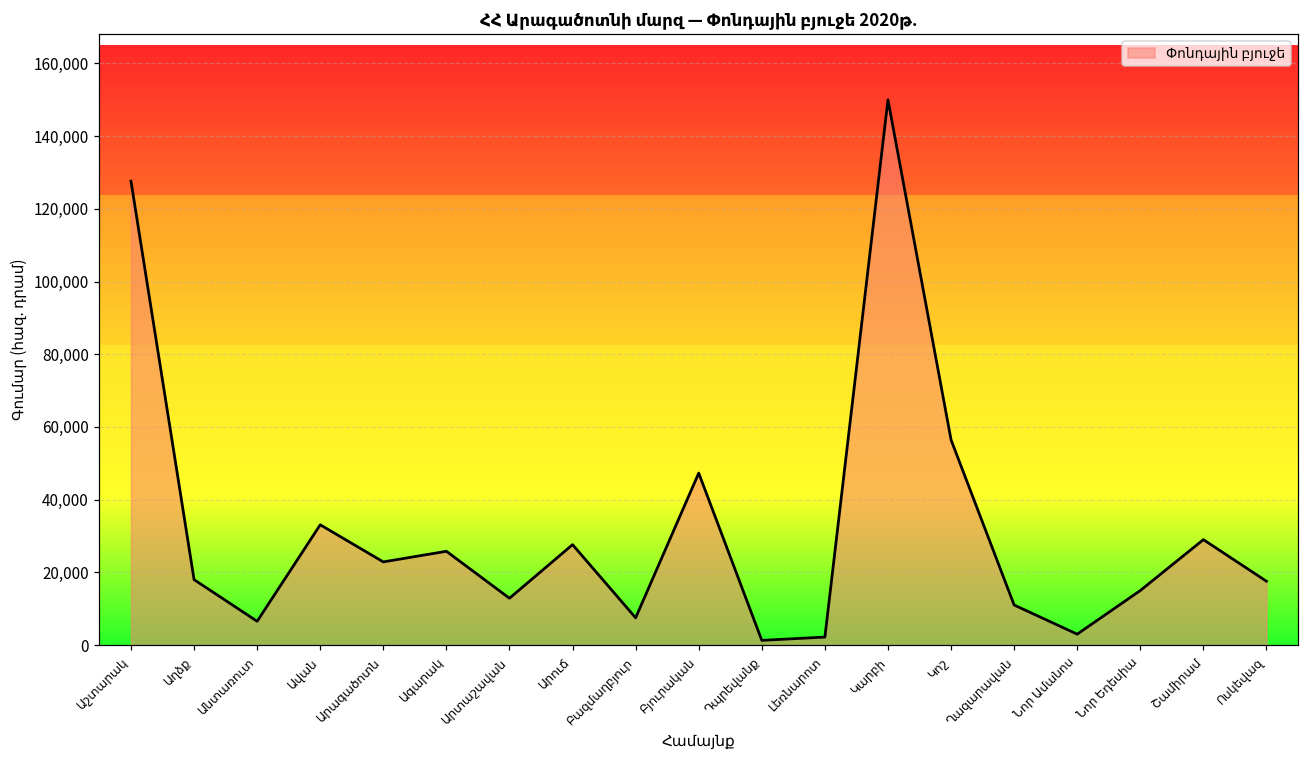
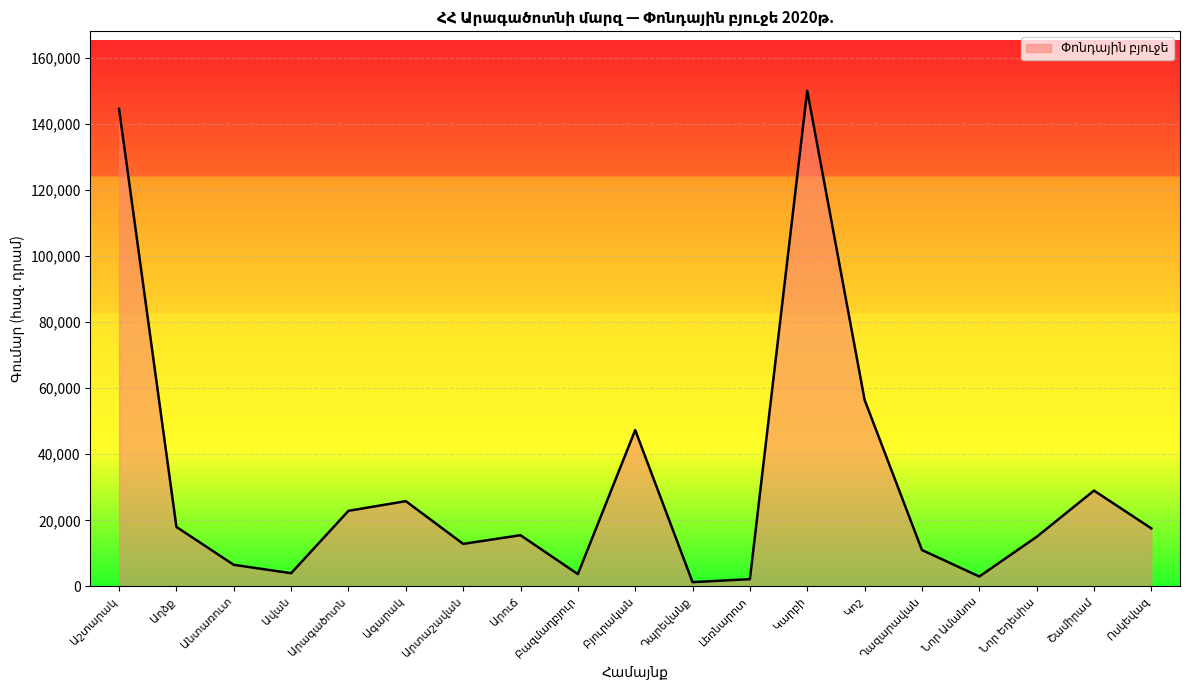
  {
-   "Աշտարակ": "128,000",
+   "Աշտարակ": "145,000",
    "Աղձք": "18,000",
    "Անտառուտ": "7,000",
-   "Ավան": "33,000",
+   "Ավան": "4,000",
    "Արագածոտն": "23,000",
    "Ագարակ": "26,000",
    "Արտաշավան": "13,000",
-   "Արուճ": "28,000",
-   "Բազմաղբյուր": "8,000",
+   "Արուճ": "16,000",
+   "Բազմաղբյուր": "4,000",
    "Բյուրական": "47,000",
    "Դպրեվանք": "1,000",
    "Լեռնարոտ": "2,000",
    "Կարբի": "150,000",
    "Կոշ": "56,000",
    "Ղազարավան": "11,000",
    "Նոր Ամանոս": "3,000",
    "Նոր Եդեսիա": "15,000",
    "Շամիրամ": "29,000",
    "Ոսկեվազ": "18,000"
  }
